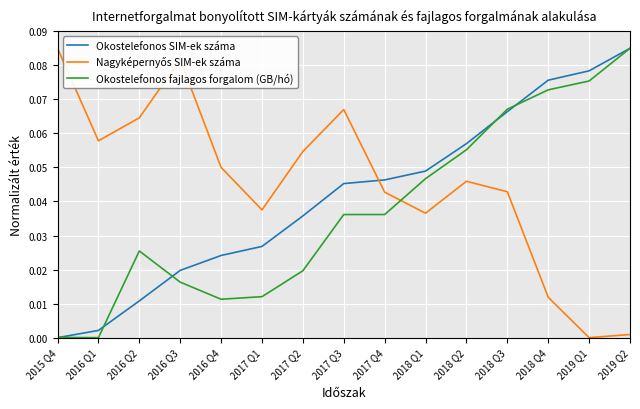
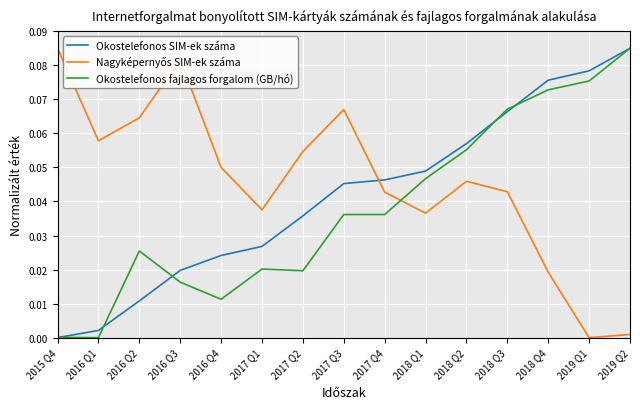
  {
    "Okostelefonos SIM-ek száma": {
      "2016 Q1": 0.002,
      "2016 Q2": 0.011,
      "2016 Q3": 0.020,
      "2016 Q4": 0.024,
      "2017 Q1": 0.027,
      "2017 Q2": 0.036,
      "2017 Q3": 0.045,
      "2017 Q4": 0.046,
      "2018 Q1": 0.049,
      "2018 Q2": 0.057,
      "2018 Q4": 0.076,
      "2019 Q1": 0.078
    },
    "Nagyképernyős SIM-ek száma": {
      "2015 Q4": 0.085,
      "2016 Q1": 0.058,
      "2016 Q2": 0.065,
      "2016 Q4": 0.050,
      "2017 Q1": 0.038,
      "2017 Q2": 0.055,
      "2017 Q3": 0.067,
      "2017 Q4": 0.043,
      "2018 Q1": 0.037,
      "2018 Q2": 0.046,
      "2018 Q3": 0.043,
-     "2018 Q4": 0.012,
+     "2018 Q4": 0.019,
      "2019 Q1": 0.000,
      "2019 Q2": 0.001
    },
    "Okostelefonos fajlagos forgalom (GB/hó)": {
      "2016 Q1": 0.000,
      "2016 Q2": 0.025,
      "2016 Q3": 0.016,
      "2016 Q4": 0.011,
-     "2017 Q1": 0.012,
+     "2017 Q1": 0.020,
      "2017 Q2": 0.020,
      "2017 Q3": 0.036,
      "2017 Q4": 0.036,
      "2018 Q1": 0.047,
      "2018 Q2": 0.055,
      "2018 Q4": 0.073,
      "2019 Q1": 0.075
    }
  }
